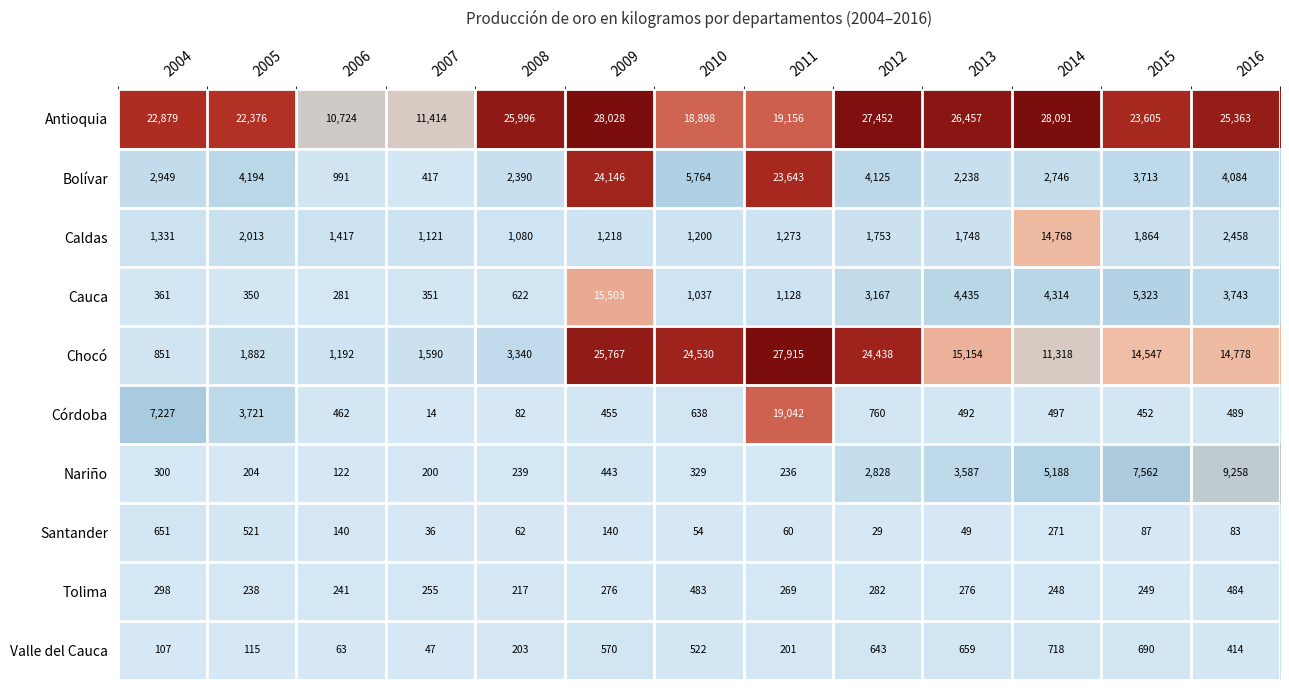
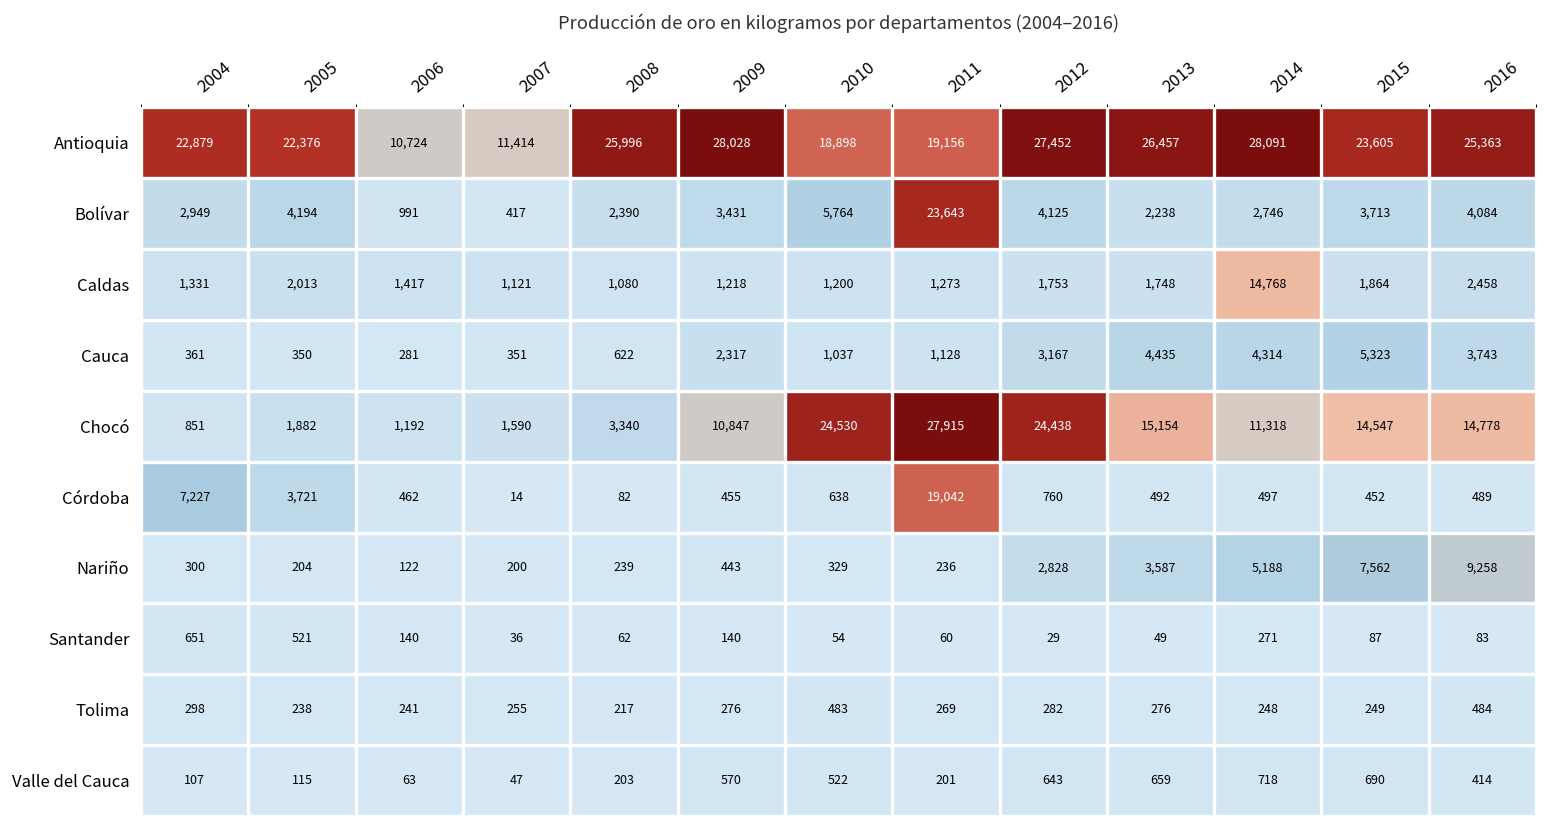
  {
    "Antioquia": {
      "2004": "22,879",
      "2005": "22,376",
      "2006": "10,724",
      "2007": "11,414",
      "2008": "25,996",
      "2009": "28,028",
      "2010": "18,898",
      "2011": "19,156",
      "2012": "27,452",
      "2013": "26,457",
      "2014": "28,091",
      "2015": "23,605",
      "2016": "25,363"
    },
    "Bolívar": {
      "2004": "2,949",
      "2005": "4,194",
      "2006": "991",
      "2007": "417",
      "2008": "2,390",
-     "2009": "24,146",
+     "2009": "3,431",
      "2010": "5,764",
      "2011": "23,643",
      "2012": "4,125",
      "2013": "2,238",
      "2014": "2,746",
      "2015": "3,713",
      "2016": "4,084"
    },
    "Caldas": {
      "2004": "1,331",
      "2005": "2,013",
      "2006": "1,417",
      "2007": "1,121",
      "2008": "1,080",
      "2009": "1,218",
      "2010": "1,200",
      "2011": "1,273",
      "2012": "1,753",
      "2013": "1,748",
      "2014": "14,768",
      "2015": "1,864",
      "2016": "2,458"
    },
    "Cauca": {
      "2004": "361",
      "2005": "350",
      "2006": "281",
      "2007": "351",
      "2008": "622",
-     "2009": "15,503",
+     "2009": "2,317",
      "2010": "1,037",
      "2011": "1,128",
      "2012": "3,167",
      "2013": "4,435",
      "2014": "4,314",
      "2015": "5,323",
      "2016": "3,743"
    },
    "Chocó": {
      "2004": "851",
      "2005": "1,882",
      "2006": "1,192",
      "2007": "1,590",
      "2008": "3,340",
-     "2009": "25,767",
+     "2009": "10,847",
      "2010": "24,530",
      "2011": "27,915",
      "2012": "24,438",
      "2013": "15,154",
      "2014": "11,318",
      "2015": "14,547",
      "2016": "14,778"
    },
    "Córdoba": {
      "2004": "7,227",
      "2005": "3,721",
      "2006": "462",
      "2007": "14",
      "2008": "82",
      "2009": "455",
      "2010": "638",
      "2011": "19,042",
      "2012": "760",
      "2013": "492",
      "2014": "497",
      "2015": "452",
      "2016": "489"
    },
    "Nariño": {
      "2004": "300",
      "2005": "204",
      "2006": "122",
      "2007": "200",
      "2008": "239",
      "2009": "443",
      "2010": "329",
      "2011": "236",
      "2012": "2,828",
      "2013": "3,587",
      "2014": "5,188",
      "2015": "7,562",
      "2016": "9,258"
    },
    "Santander": {
      "2004": "651",
      "2005": "521",
      "2006": "140",
      "2007": "36",
      "2008": "62",
      "2009": "140",
      "2010": "54",
      "2011": "60",
      "2012": "29",
      "2013": "49",
      "2014": "271",
      "2015": "87",
      "2016": "83"
    },
    "Tolima": {
      "2004": "298",
      "2005": "238",
      "2006": "241",
      "2007": "255",
      "2008": "217",
      "2009": "276",
      "2010": "483",
      "2011": "269",
      "2012": "282",
      "2013": "276",
      "2014": "248",
      "2015": "249",
      "2016": "484"
    },
    "Valle del Cauca": {
      "2004": "107",
      "2005": "115",
      "2006": "63",
      "2007": "47",
      "2008": "203",
      "2009": "570",
      "2010": "522",
      "2011": "201",
      "2012": "643",
      "2013": "659",
      "2014": "718",
      "2015": "690",
      "2016": "414"
    }
  }
